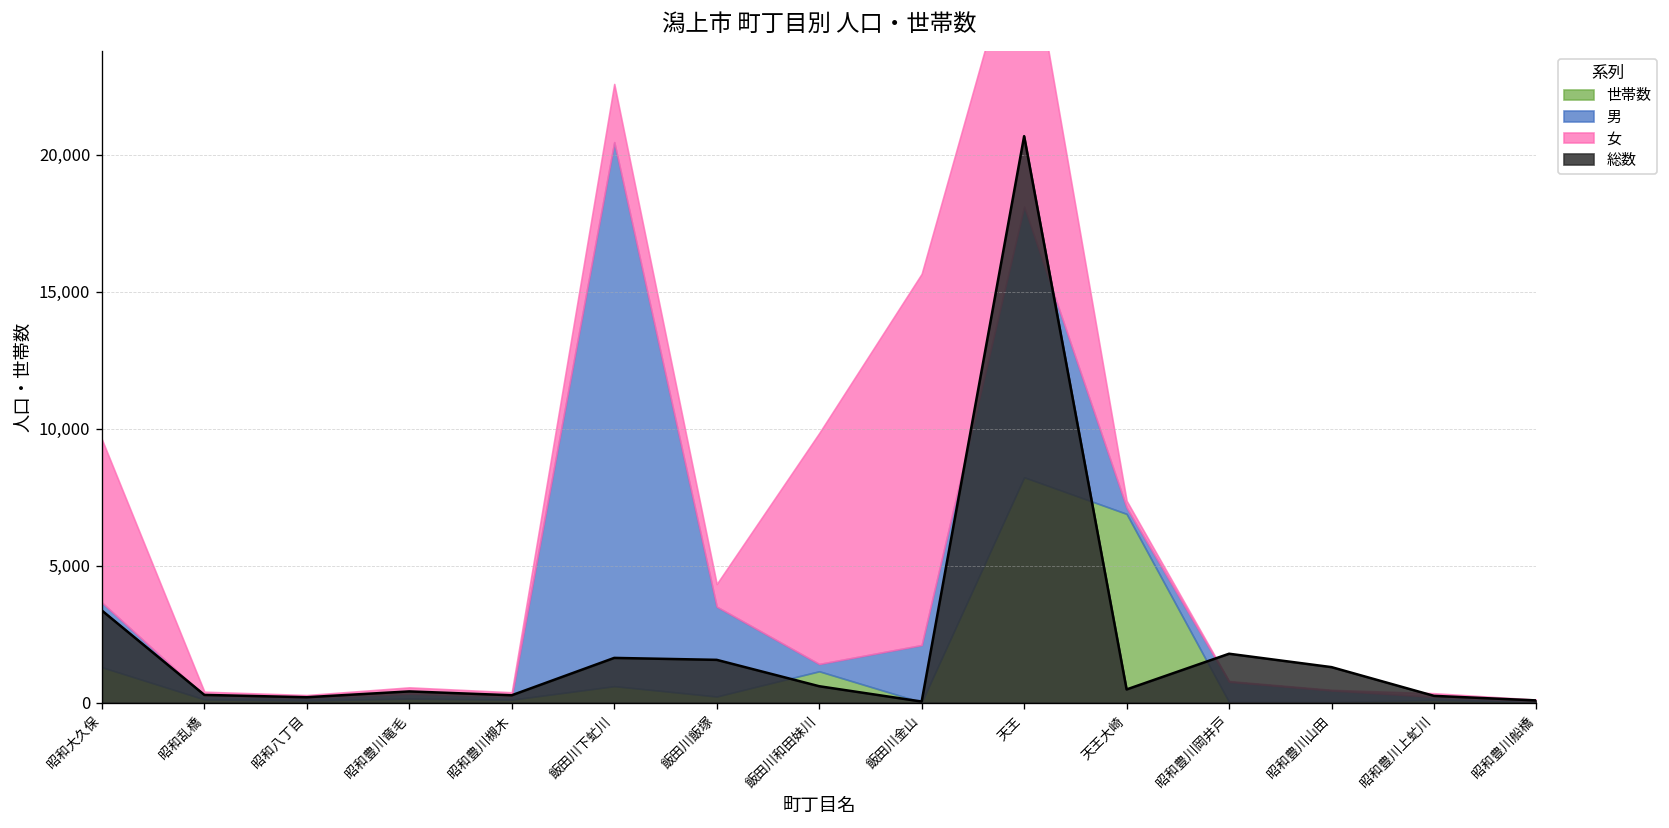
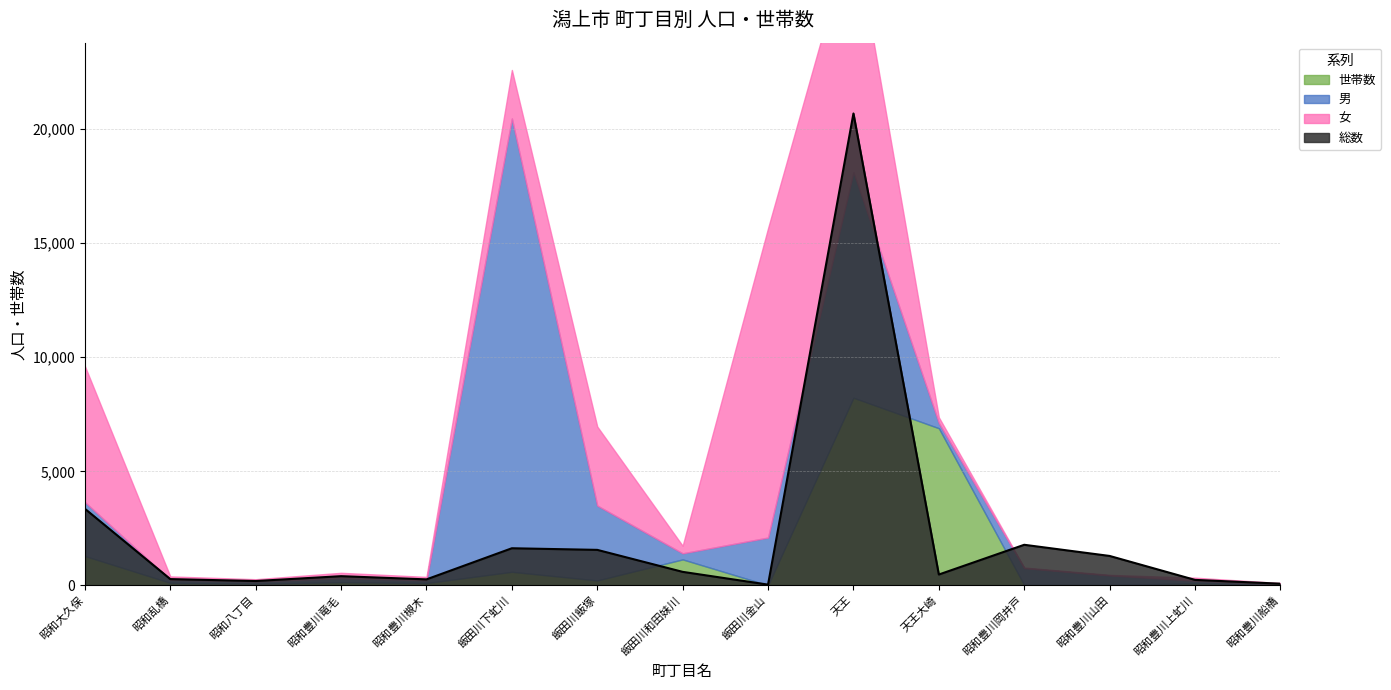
  {
    "世帯数": {
      "昭和大久保": "1,300",
      "昭和乱橋": "100",
      "昭和豊川竜毛": "100",
      "飯田川下虻川": "600",
      "飯田川飯塚": "200",
      "飯田川和田妹川": "1,100",
      "天王": "8,200",
      "天王大崎": "6,900"
    },
    "男": {
      "昭和大久保": "2,400",
      "飯田川下虻川": "19,900",
      "飯田川飯塚": "3,300",
      "飯田川和田妹川": "300",
      "飯田川金山": "2,100",
      "天王": "9,900",
      "天王大崎": "200"
    },
    "女": {
      "昭和大久保": "6,000",
      "昭和乱橋": "100",
      "昭和豊川竜毛": "200",
      "飯田川下虻川": "2,100",
-     "飯田川飯塚": "800",
-     "飯田川和田妹川": "8,400",
+     "飯田川飯塚": "3,500",
+     "飯田川和田妹川": "300",
      "飯田川金山": "13,600",
      "天王大崎": "200"
    },
    "総数": {
      "昭和大久保": "3,400",
      "飯田川下虻川": "1,600",
      "飯田川飯塚": "1,600",
      "飯田川和田妹川": "600",
      "天王": "20,700",
      "天王大崎": "500",
      "昭和豊川岡井戸": "1,800",
      "昭和豊川山田": "1,300"
    }
  }
